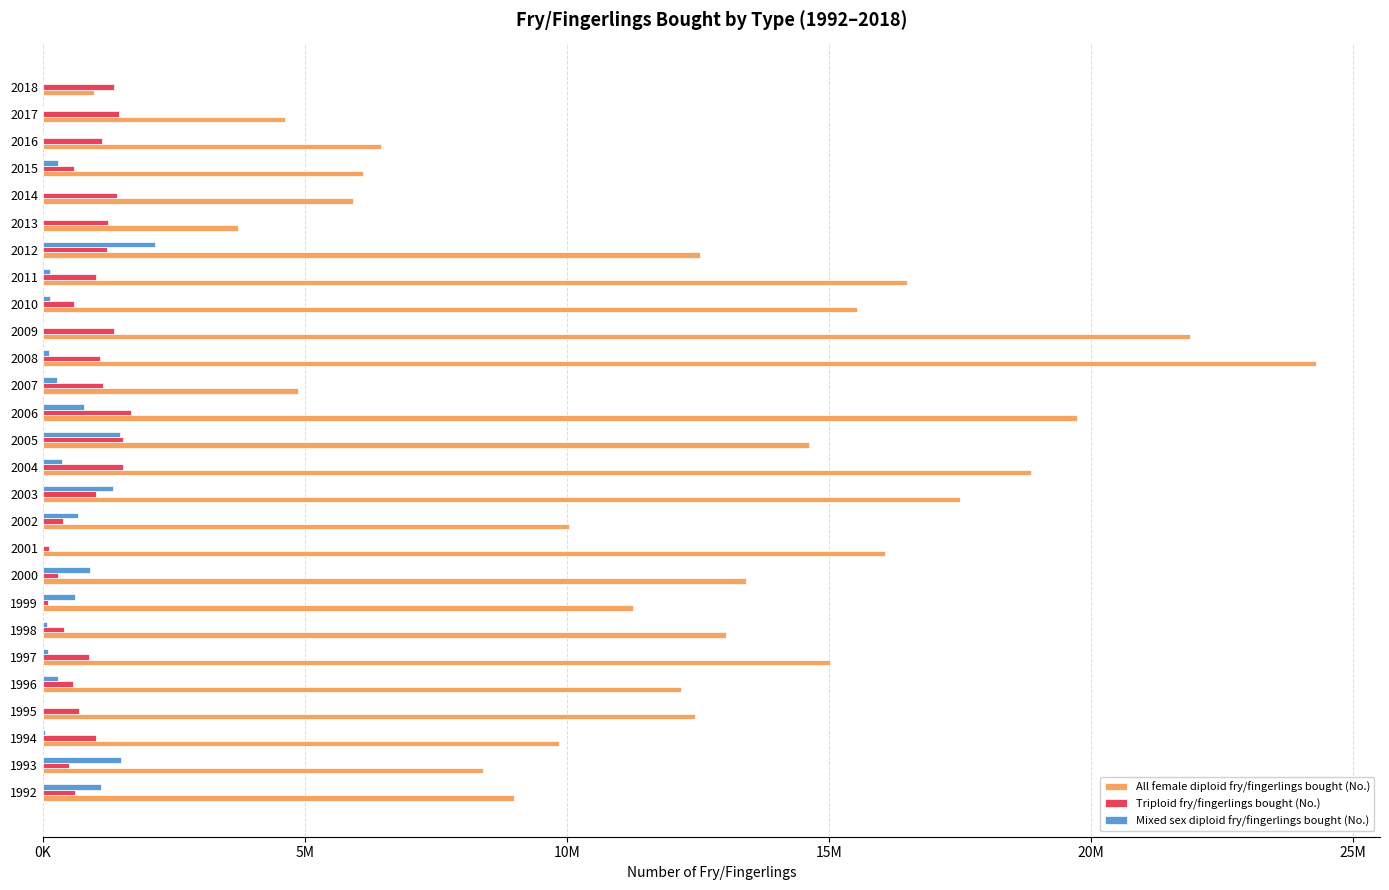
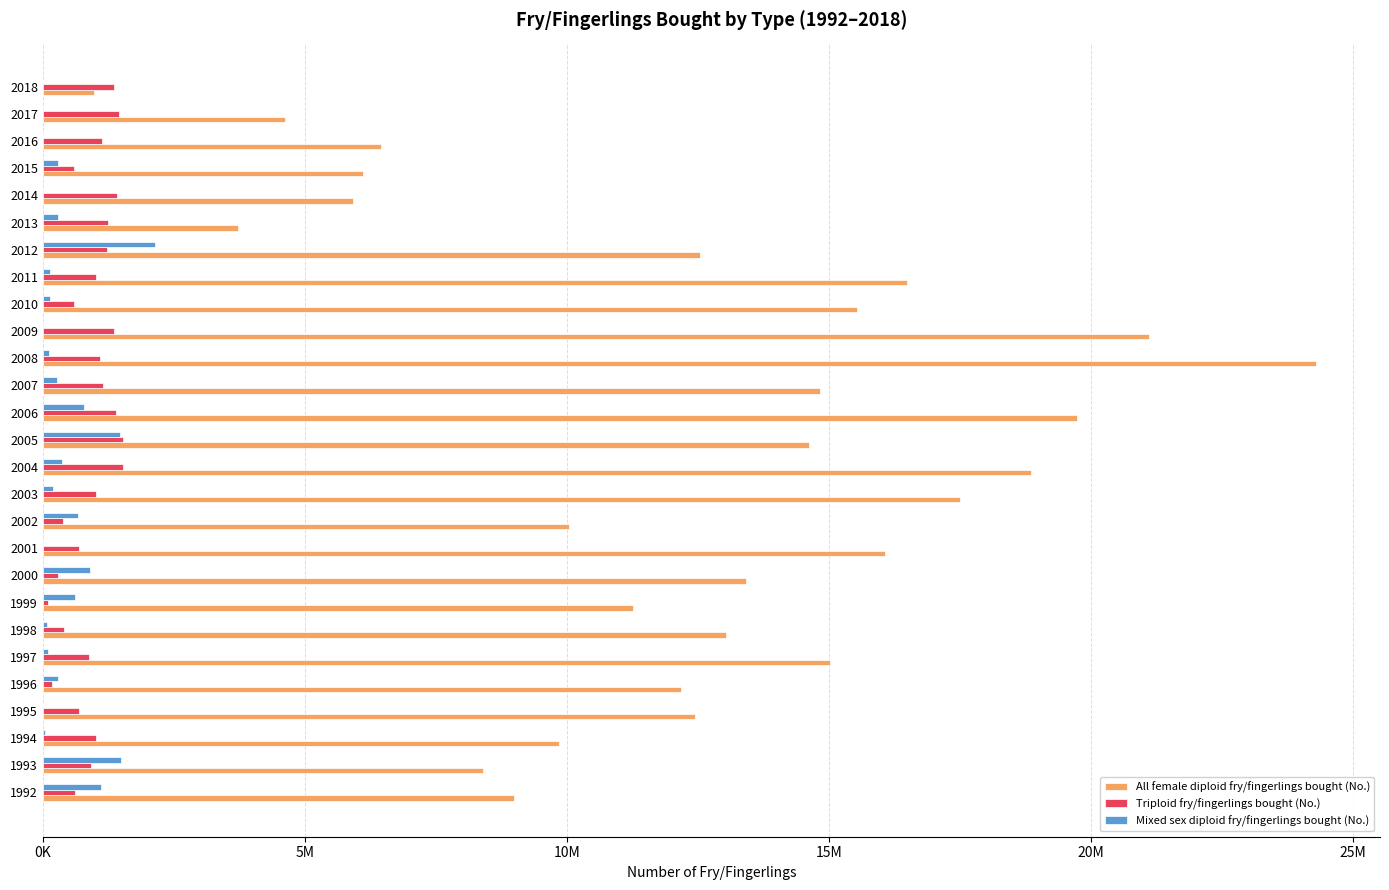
  {
    "All female diploid fry/fingerlings bought (No.)": {
      "2018": 1000000,
      "2017": 4600000,
      "2016": 6500000,
      "2015": 6100000,
      "2014": 5900000,
      "2013": 3700000,
      "2012": 12500000,
      "2011": 16500000,
      "2010": 15500000,
-     "2009": 21900000,
+     "2009": 21100000,
      "2008": 24300000,
-     "2007": 4900000,
+     "2007": 14800000,
      "2006": 19700000,
      "2005": 14600000,
      "2004": 18900000,
      "2003": 17500000,
      "2002": 10000000,
      "2001": 16100000,
      "2000": 13400000,
      "1999": 11300000,
      "1998": 13000000,
      "1997": 15000000,
      "1996": 12200000,
      "1995": 12400000,
      "1994": 9900000,
      "1993": 8400000,
      "1992": 9000000
    },
    "Triploid fry/fingerlings bought (No.)": {
      "2018": 1400000,
      "2017": 1400000,
      "2016": 1100000,
      "2015": 600000,
      "2014": 1400000,
      "2013": 1200000,
      "2012": 1200000,
      "2011": 1000000,
      "2010": 600000,
      "2009": 1400000,
      "2008": 1100000,
      "2007": 1100000,
-     "2006": 1700000,
+     "2006": 1400000,
      "2005": 1500000,
      "2004": 1500000,
      "2003": 1000000,
      "2002": 400000,
-     "2001": 100000,
+     "2001": 700000,
      "2000": 300000,
      "1999": 100000,
      "1998": 400000,
      "1997": 900000,
-     "1996": 600000,
+     "1996": 200000,
      "1995": 700000,
      "1994": 1000000,
-     "1993": 500000,
+     "1993": 900000,
      "1992": 600000
    },
    "Mixed sex diploid fry/fingerlings bought (No.)": {
      "2018": 0,
      "2017": 0,
      "2016": 0,
      "2015": 300000,
      "2014": 0,
-     "2013": 0,
+     "2013": 300000,
      "2012": 2100000,
      "2011": 100000,
      "2010": 100000,
      "2009": 0,
      "2008": 100000,
      "2007": 300000,
      "2006": 800000,
      "2005": 1500000,
      "2004": 400000,
-     "2003": 1300000,
+     "2003": 200000,
      "2002": 700000,
      "2001": 0,
      "2000": 900000,
      "1999": 600000,
      "1998": 100000,
      "1997": 100000,
      "1996": 300000,
      "1995": 0,
      "1993": 1500000,
      "1992": 1100000
    }
  }
